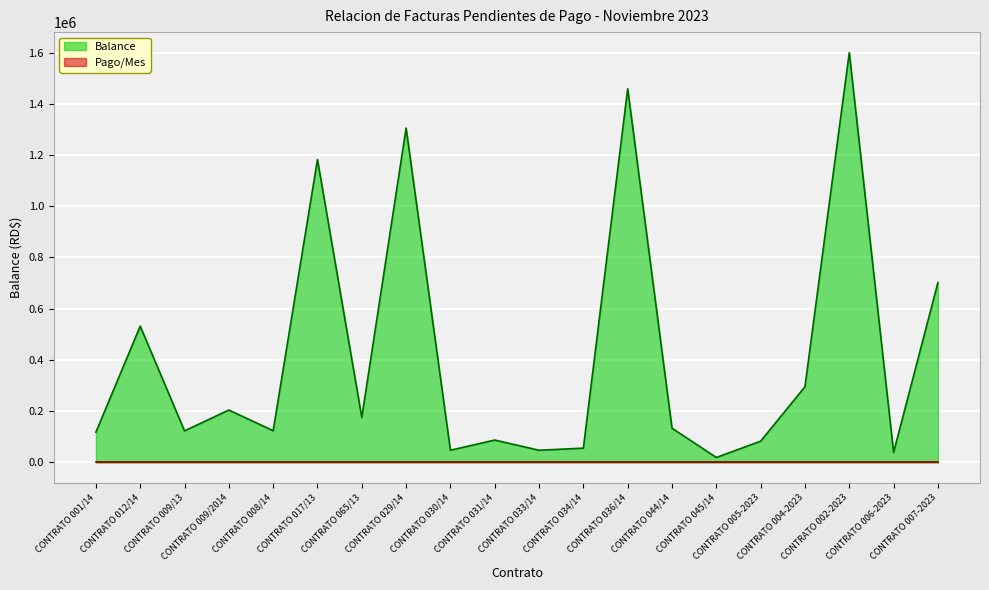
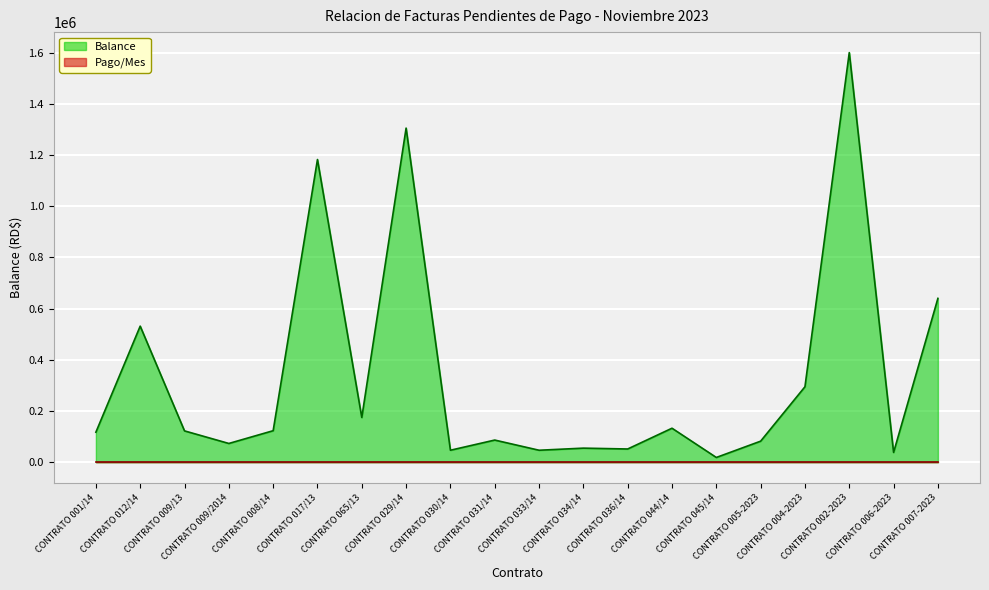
  {
    "Balance": {
      "CONTRATO 001/14": 120000,
      "CONTRATO 012/14": 530000,
      "CONTRATO 009/13": 120000,
-     "CONTRATO 009/2014": 200000,
+     "CONTRATO 009/2014": 70000,
      "CONTRATO 008/14": 120000,
      "CONTRATO 017/13": 1180000,
      "CONTRATO 065/13": 180000,
      "CONTRATO 029/14": 1310000,
      "CONTRATO 030/14": 50000,
      "CONTRATO 031/14": 90000,
      "CONTRATO 033/14": 50000,
      "CONTRATO 034/14": 60000,
-     "CONTRATO 036/14": 1460000,
+     "CONTRATO 036/14": 50000,
      "CONTRATO 044/14": 130000,
      "CONTRATO 045/14": 20000,
      "CONTRATO 005-2023": 80000,
      "CONTRATO 004-2023": 300000,
      "CONTRATO 002-2023": 1600000,
      "CONTRATO 006-2023": 40000,
-     "CONTRATO 007-2023": 700000
+     "CONTRATO 007-2023": 640000
    },
    "Pago/Mes": {
      "CONTRATO 001/14": 0,
      "CONTRATO 012/14": 0,
      "CONTRATO 009/13": 0,
      "CONTRATO 009/2014": 0,
      "CONTRATO 008/14": 0,
      "CONTRATO 017/13": 0,
      "CONTRATO 065/13": 0,
      "CONTRATO 029/14": 0,
      "CONTRATO 030/14": 0,
      "CONTRATO 031/14": 0,
      "CONTRATO 033/14": 0,
      "CONTRATO 034/14": 0,
      "CONTRATO 036/14": 0,
      "CONTRATO 044/14": 0,
      "CONTRATO 045/14": 0,
      "CONTRATO 005-2023": 0,
      "CONTRATO 004-2023": 0,
      "CONTRATO 002-2023": 0,
      "CONTRATO 006-2023": 0,
      "CONTRATO 007-2023": 0
    }
  }
